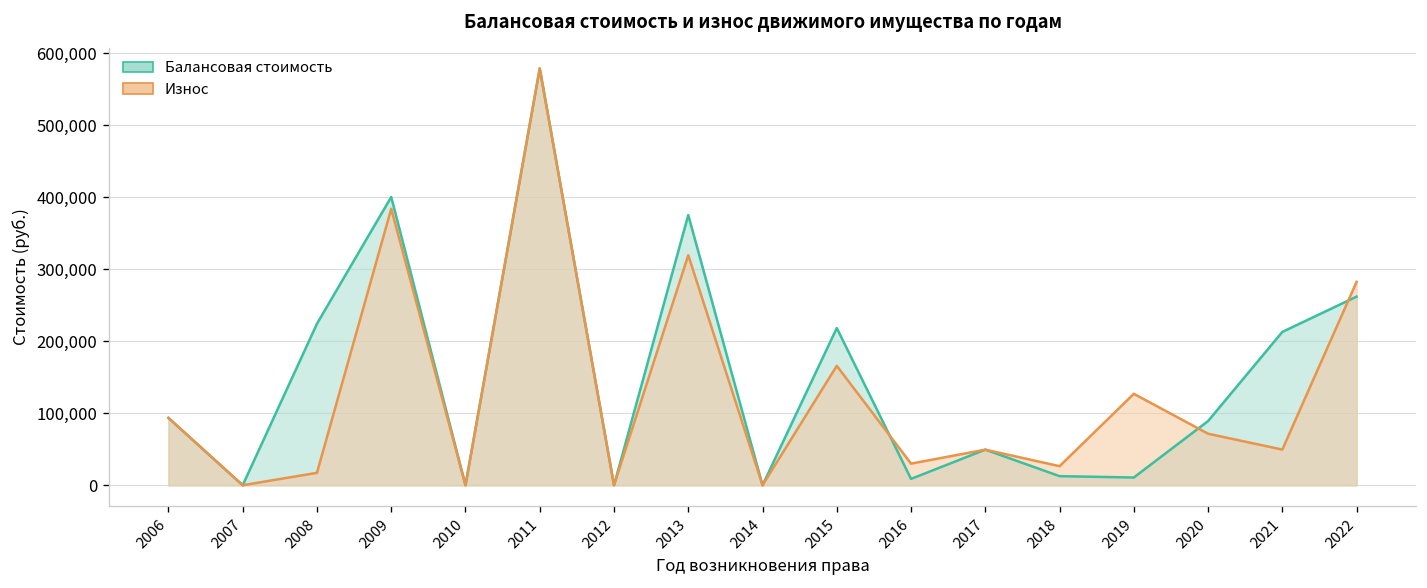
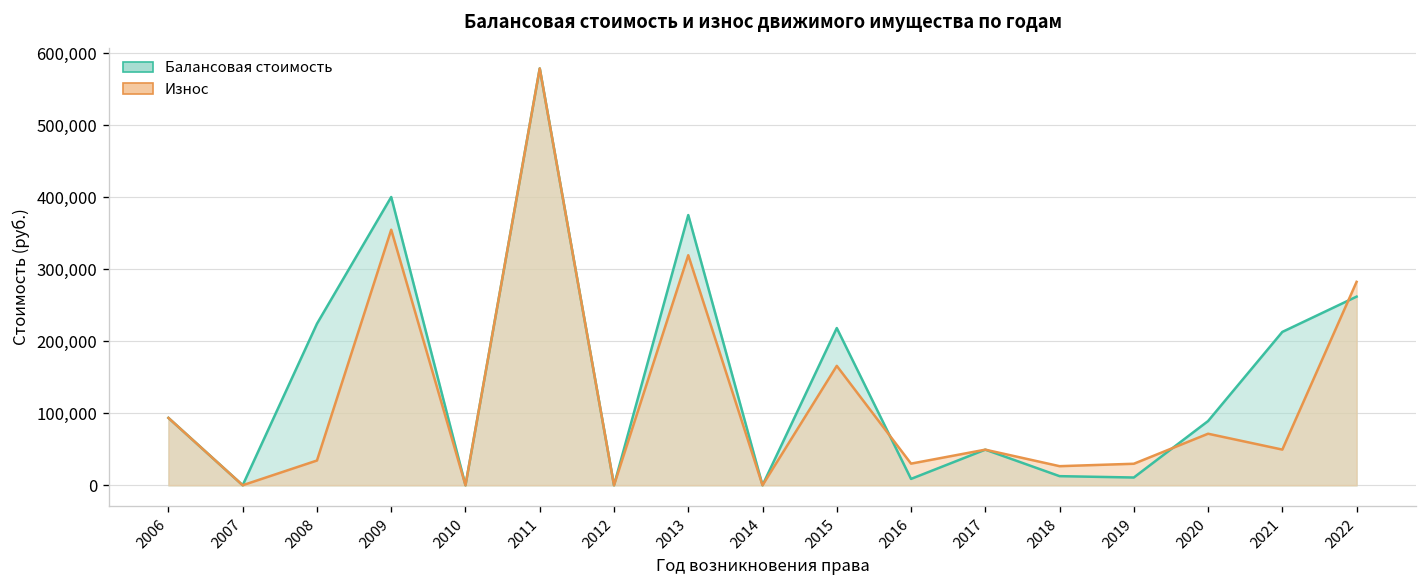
  {
    "Балансовая стоимость": {
      "2008": "220,000",
      "2009": "400,000",
      "2013": "380,000",
      "2015": "220,000",
      "2016": "10,000",
      "2018": "10,000",
      "2019": "10,000",
      "2020": "90,000",
      "2021": "210,000",
      "2022": "260,000"
    },
    "Износ": {
-     "2008": "20,000",
-     "2009": "380,000",
+     "2008": "30,000",
+     "2009": "350,000",
      "2013": "320,000",
      "2015": "170,000",
      "2016": "30,000",
      "2018": "30,000",
-     "2019": "130,000",
+     "2019": "30,000",
      "2020": "70,000",
      "2021": "50,000",
      "2022": "280,000"
    }
  }
